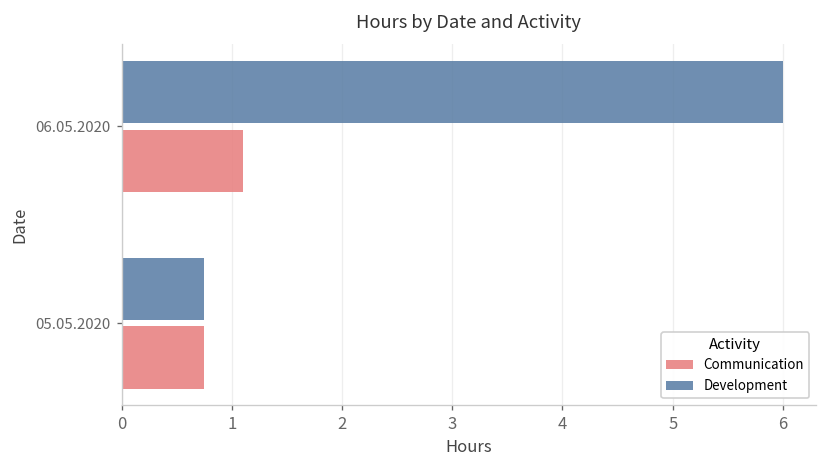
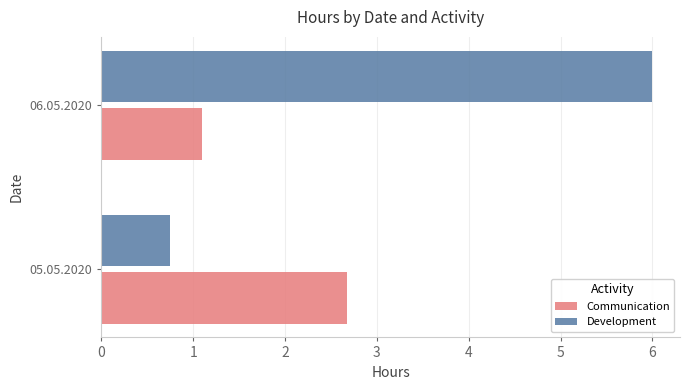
  {
    "Communication": {
      "06.05.2020": 1.1,
-     "05.05.2020": 0.8
+     "05.05.2020": 2.7
    },
    "Development": {
      "06.05.2020": 6.0,
      "05.05.2020": 0.8
    }
  }
